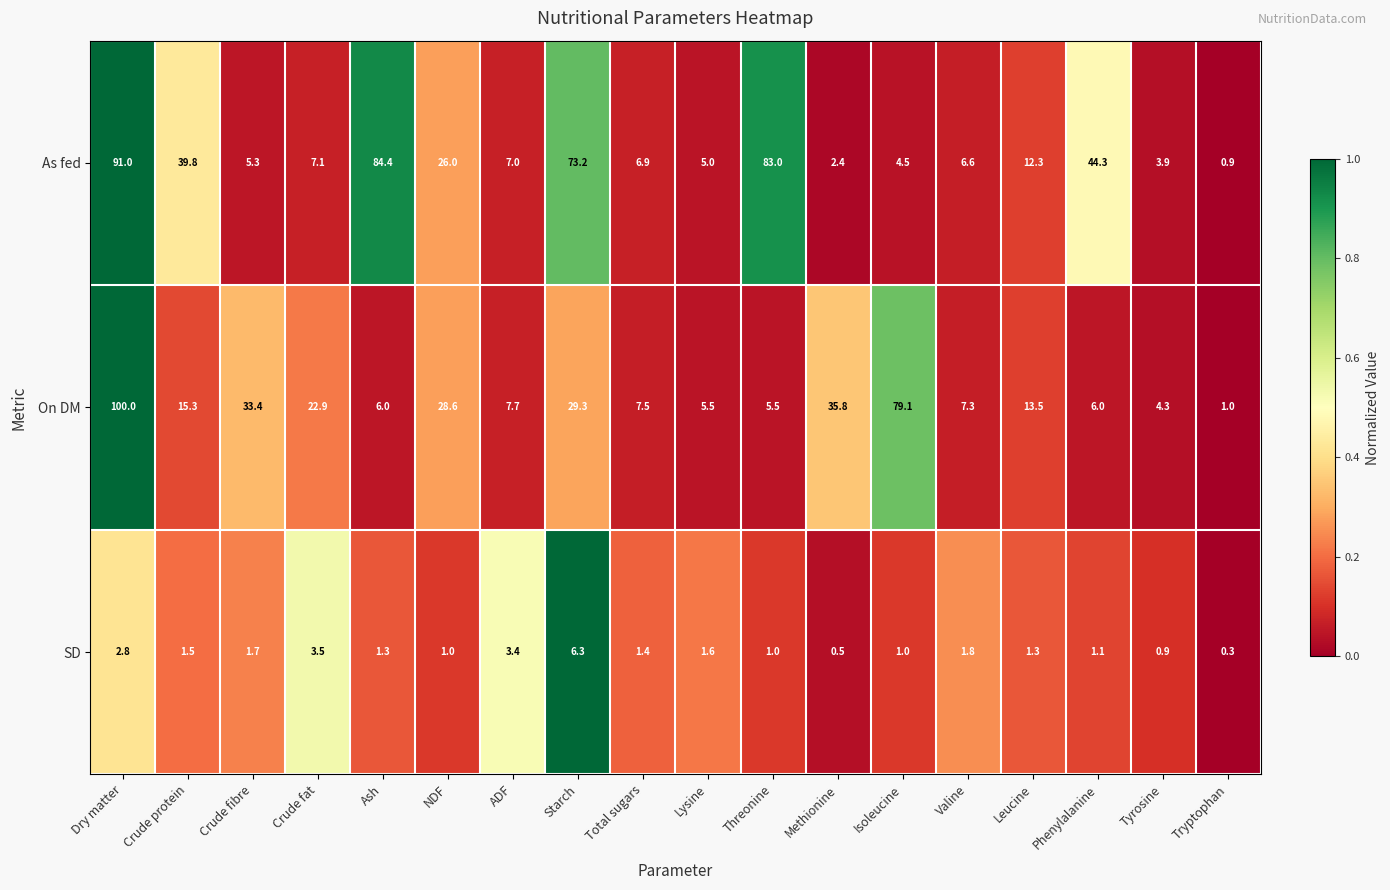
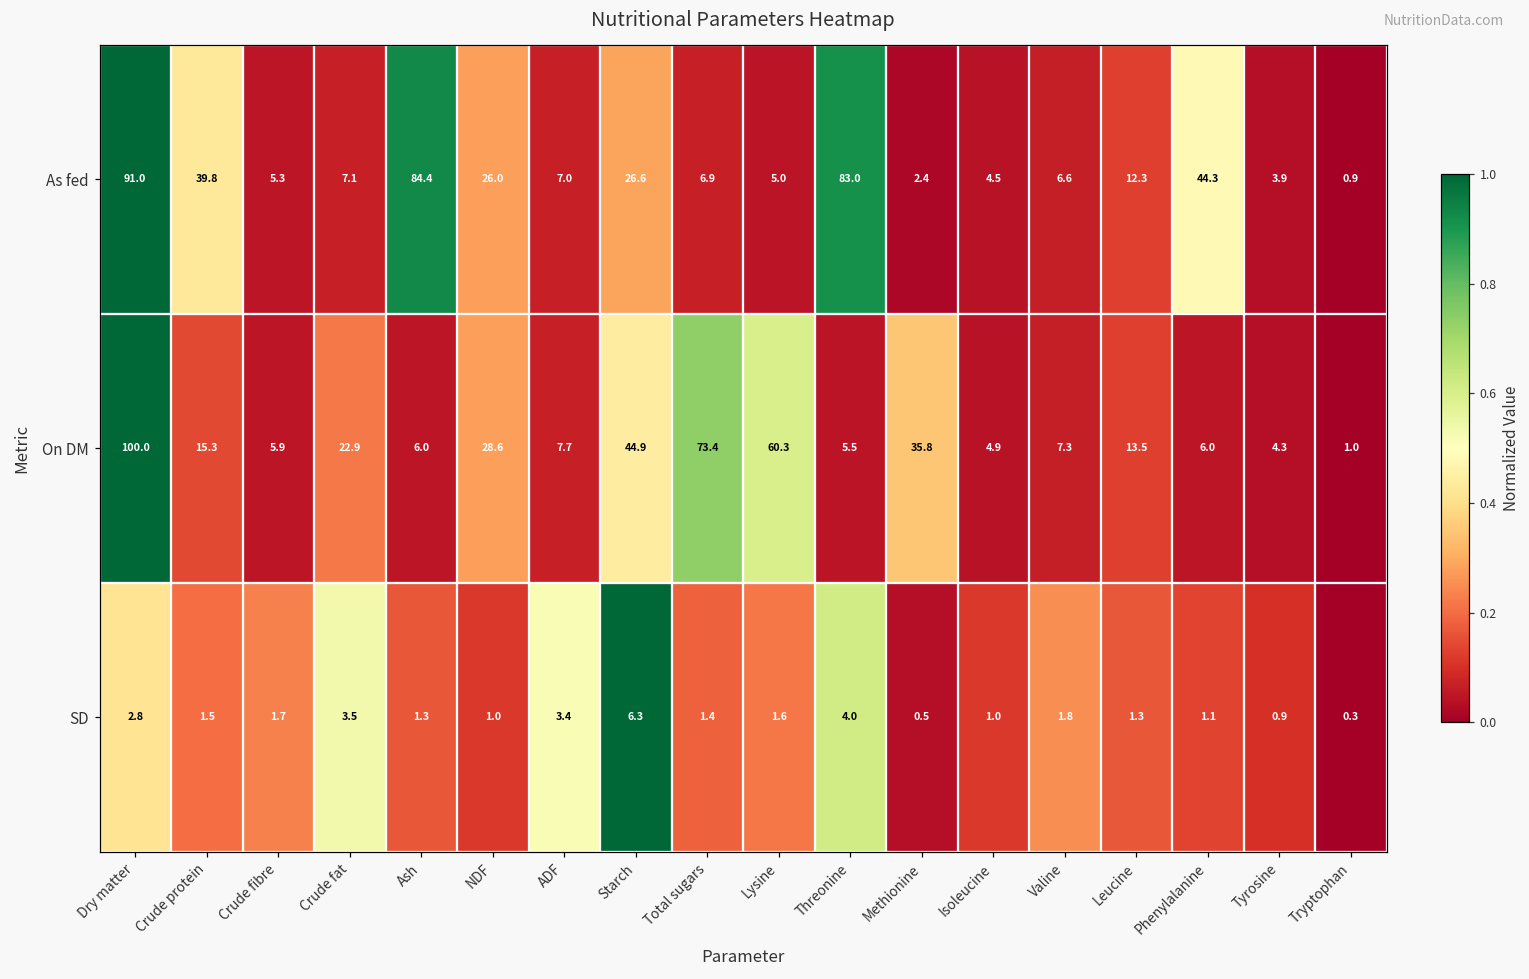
  {
    "As fed": {
      "Dry matter": 91.0,
      "Crude protein": 39.8,
      "Crude fibre": 5.3,
      "Crude fat": 7.1,
      "Ash": 84.4,
      "NDF": 26.0,
      "ADF": 7.0,
-     "Starch": 73.2,
+     "Starch": 26.6,
      "Total sugars": 6.9,
      "Lysine": 5.0,
      "Threonine": 83.0,
      "Methionine": 2.4,
      "Isoleucine": 4.5,
      "Valine": 6.6,
      "Leucine": 12.3,
      "Phenylalanine": 44.3,
      "Tyrosine": 3.9,
      "Tryptophan": 0.9
    },
    "On DM": {
      "Dry matter": 100.0,
      "Crude protein": 15.3,
-     "Crude fibre": 33.4,
+     "Crude fibre": 5.9,
      "Crude fat": 22.9,
      "Ash": 6.0,
      "NDF": 28.6,
      "ADF": 7.7,
-     "Starch": 29.3,
-     "Total sugars": 7.5,
-     "Lysine": 5.5,
+     "Starch": 44.9,
+     "Total sugars": 73.4,
+     "Lysine": 60.3,
      "Threonine": 5.5,
      "Methionine": 35.8,
-     "Isoleucine": 79.1,
+     "Isoleucine": 4.9,
      "Valine": 7.3,
      "Leucine": 13.5,
      "Phenylalanine": 6.0,
      "Tyrosine": 4.3,
      "Tryptophan": 1.0
    },
    "SD": {
      "Dry matter": 2.8,
      "Crude protein": 1.5,
      "Crude fibre": 1.7,
      "Crude fat": 3.5,
      "Ash": 1.3,
      "NDF": 1.0,
      "ADF": 3.4,
      "Starch": 6.3,
      "Total sugars": 1.4,
      "Lysine": 1.6,
-     "Threonine": 1.0,
+     "Threonine": 4.0,
      "Methionine": 0.5,
      "Isoleucine": 1.0,
      "Valine": 1.8,
      "Leucine": 1.3,
      "Phenylalanine": 1.1,
      "Tyrosine": 0.9,
      "Tryptophan": 0.3
    }
  }
